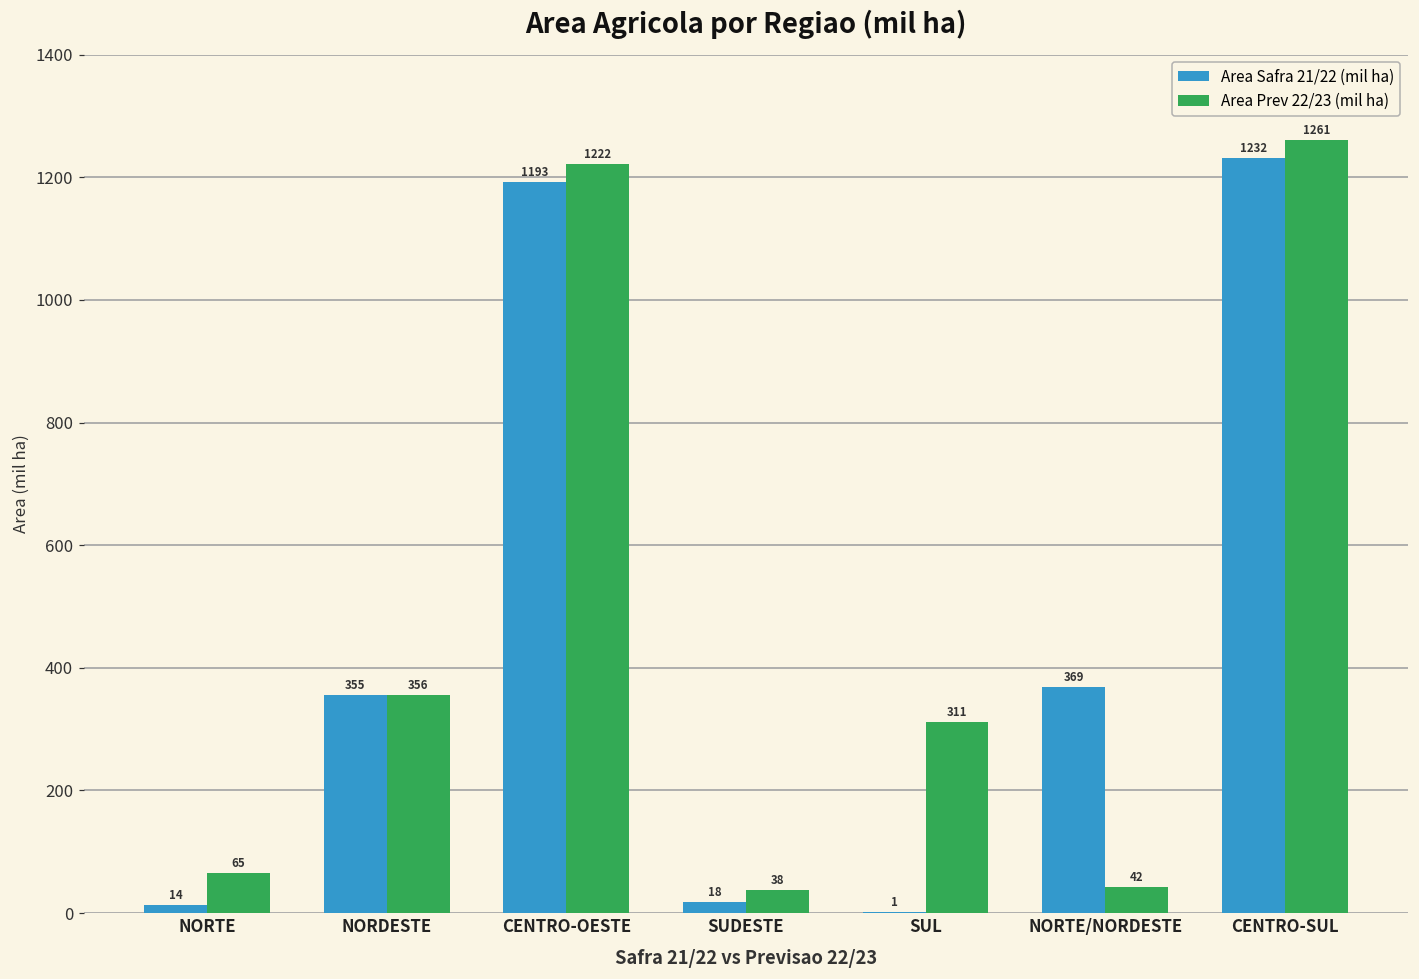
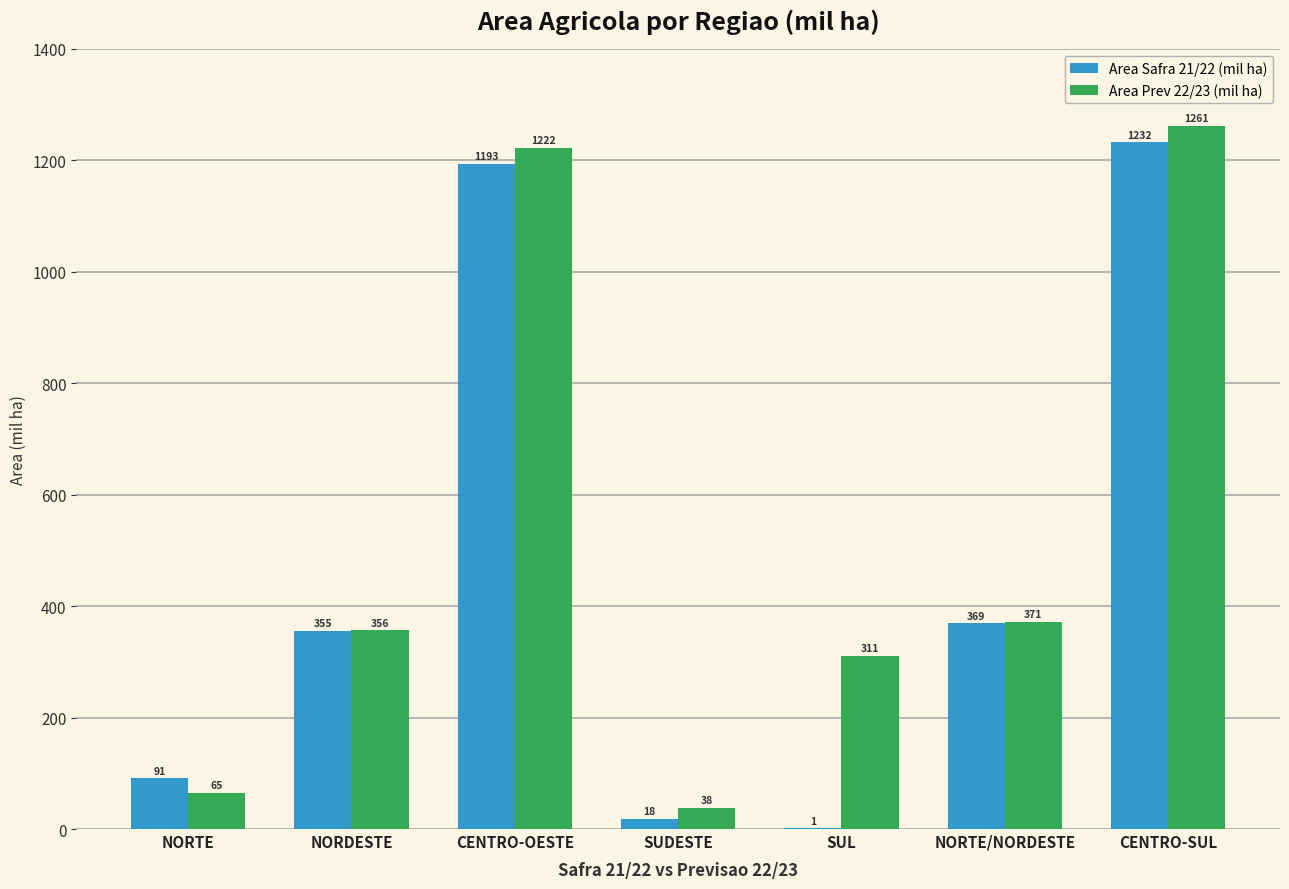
  {
    "Area Safra 21/22 (mil ha)": {
-     "NORTE": 14,
+     "NORTE": 91,
      "NORDESTE": 355,
      "CENTRO-OESTE": 1193,
      "SUDESTE": 18,
      "SUL": 1,
      "NORTE/NORDESTE": 369,
      "CENTRO-SUL": 1232
    },
    "Area Prev 22/23 (mil ha)": {
      "NORTE": 65,
      "NORDESTE": 356,
      "CENTRO-OESTE": 1222,
      "SUDESTE": 38,
      "SUL": 311,
-     "NORTE/NORDESTE": 42,
+     "NORTE/NORDESTE": 371,
      "CENTRO-SUL": 1261
    }
  }
